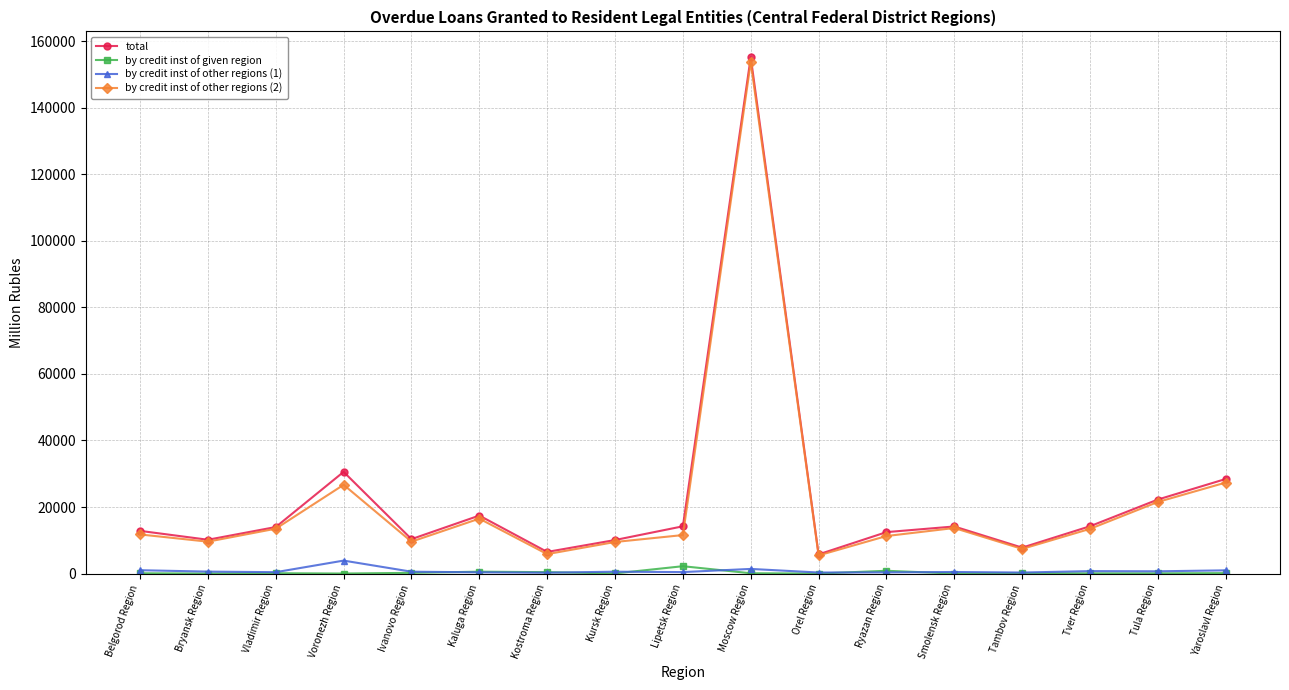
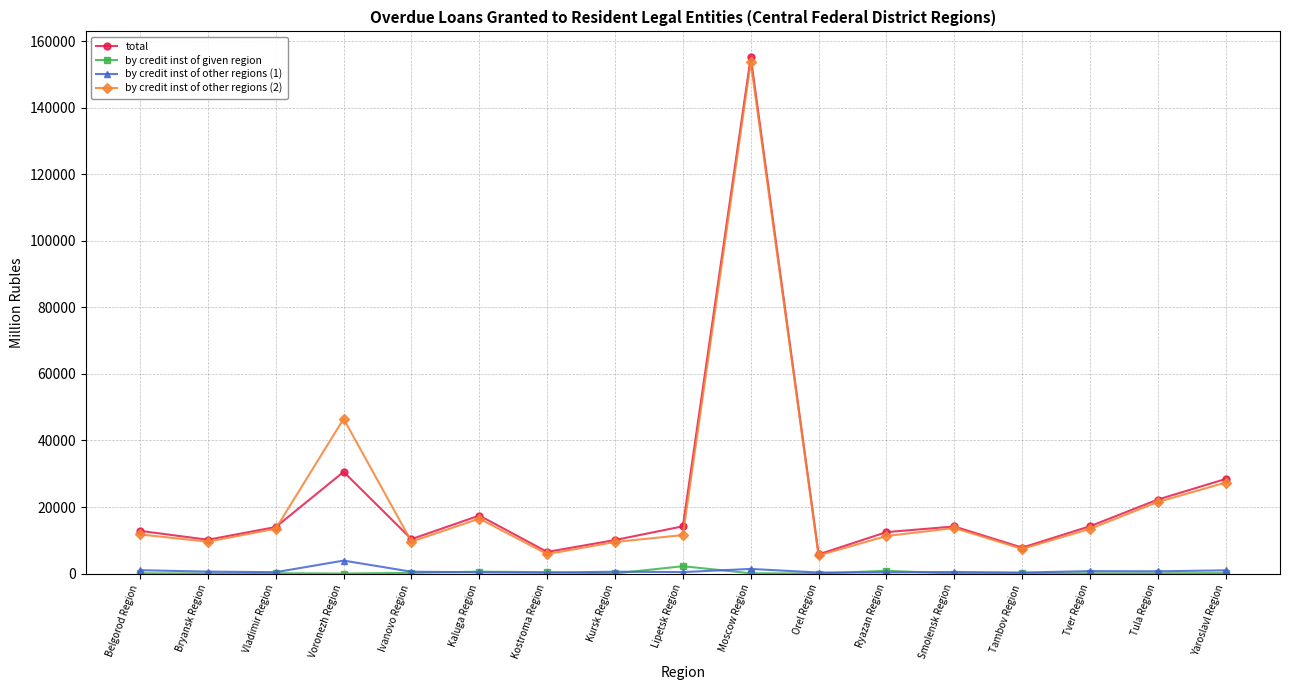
  {
    "total": {
      "Belgorod Region": 13000,
      "Voronezh Region": 31000,
      "Kaluga Region": 17000,
      "Lipetsk Region": 14000,
      "Moscow Region": 155000,
      "Ryazan Region": 12000,
      "Tver Region": 14000,
      "Yaroslavl Region": 28000
    },
    "by credit inst of given region": {
      "Belgorod Region": 0,
      "Voronezh Region": 0,
      "Lipetsk Region": 2000,
      "Moscow Region": 0,
      "Yaroslavl Region": 0
    },
    "by credit inst of other regions (1)": {
      "Belgorod Region": 1000,
      "Voronezh Region": 4000,
      "Lipetsk Region": 0,
      "Moscow Region": 1000,
      "Yaroslavl Region": 1000
    },
    "by credit inst of other regions (2)": {
      "Belgorod Region": 12000,
-     "Voronezh Region": 27000,
+     "Voronezh Region": 47000,
      "Kaluga Region": 17000,
      "Lipetsk Region": 12000,
      "Moscow Region": 154000,
      "Ryazan Region": 11000,
      "Tver Region": 13000,
      "Yaroslavl Region": 27000
    }
  }
